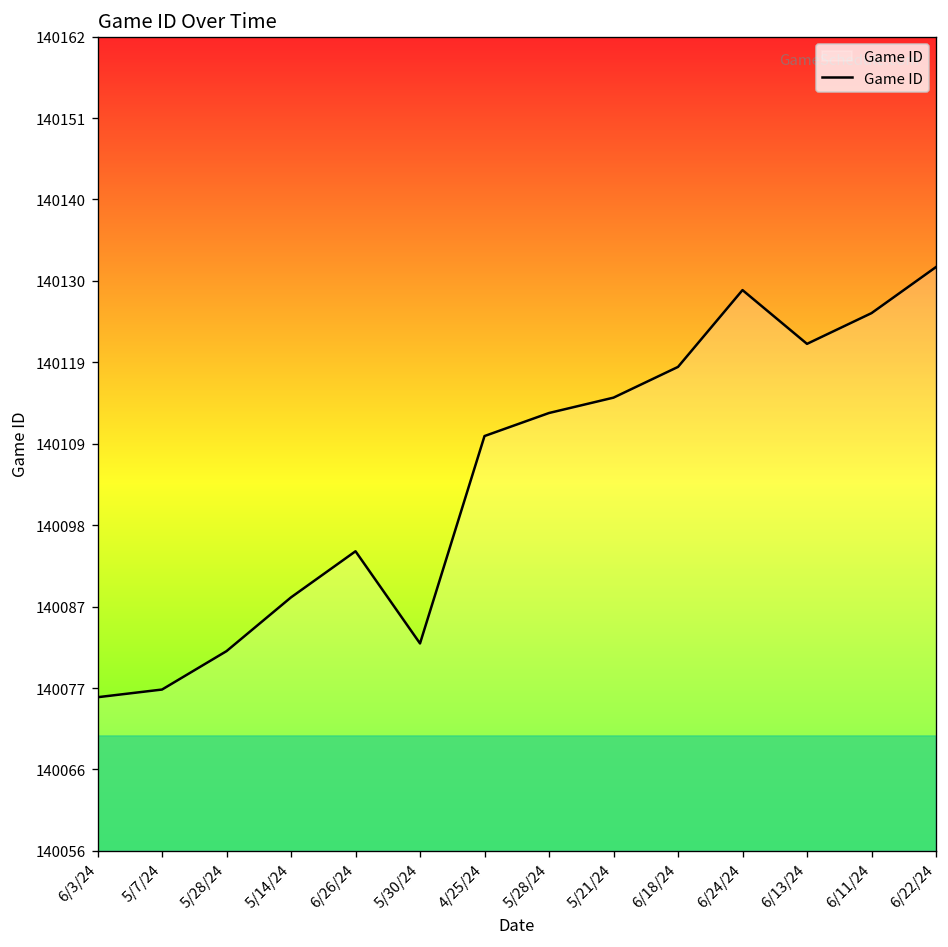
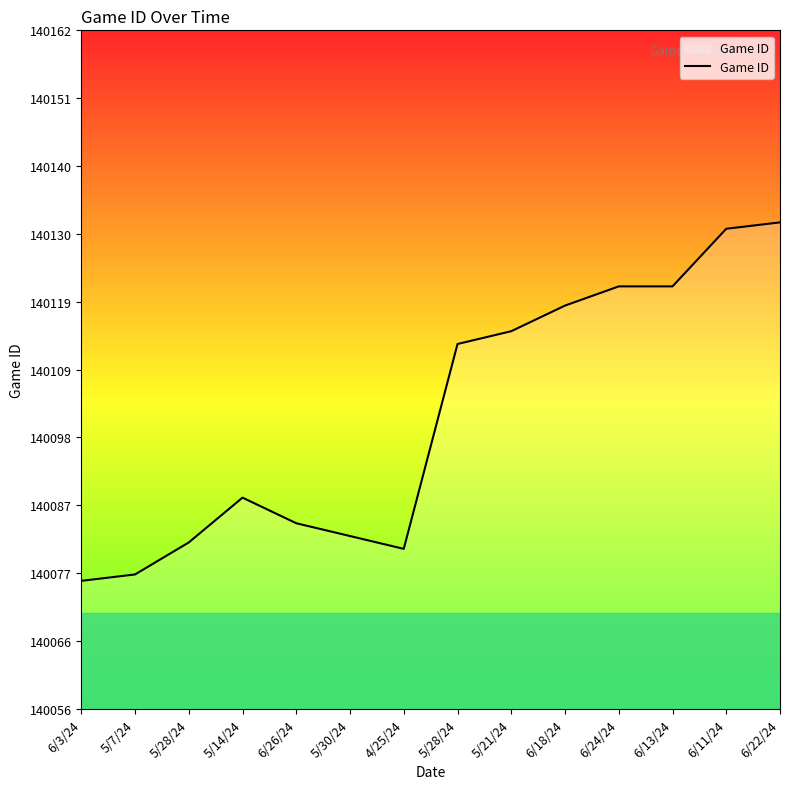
  {
    "6/3/24": 140076,
    "5/7/24": 140077,
    "5/14/24": 140089,
-   "6/26/24": 140095,
+   "6/26/24": 140085,
    "5/30/24": 140083,
-   "4/25/24": 140110,
+   "4/25/24": 140081,
    "5/21/24": 140115,
    "6/18/24": 140119,
-   "6/24/24": 140129,
+   "6/24/24": 140122,
    "6/13/24": 140122,
-   "6/11/24": 140126,
+   "6/11/24": 140131,
    "6/22/24": 140132
  }
